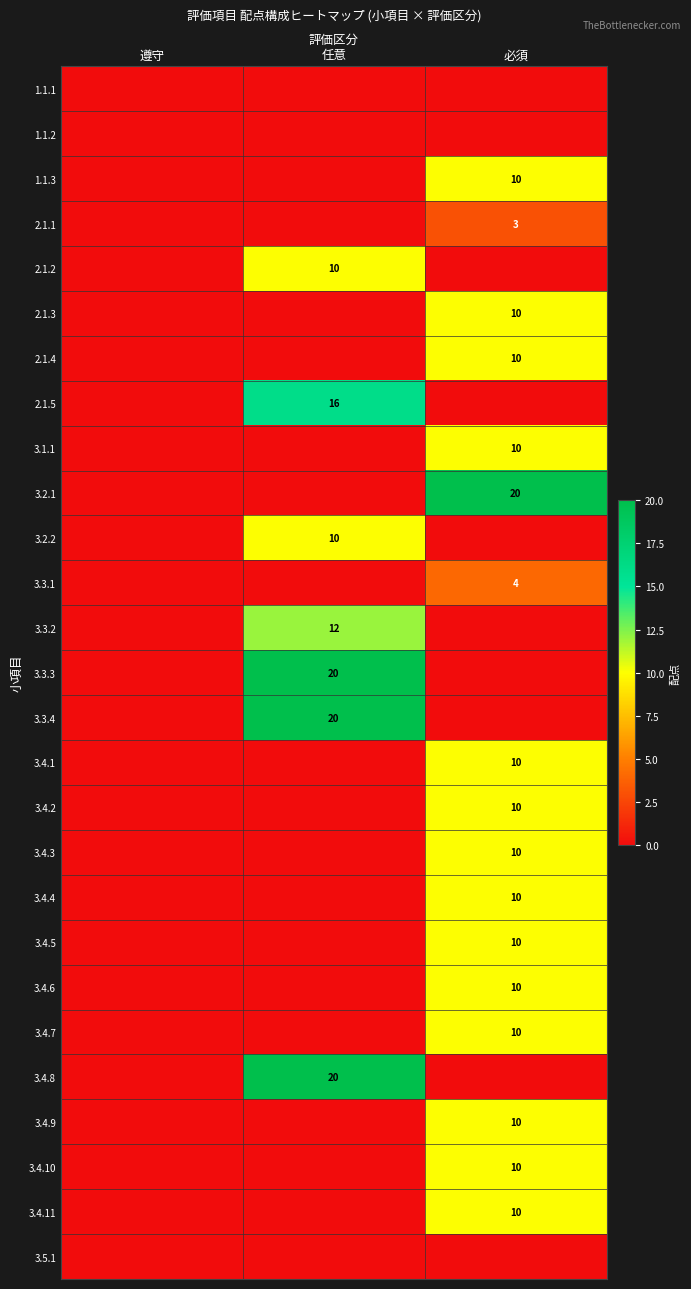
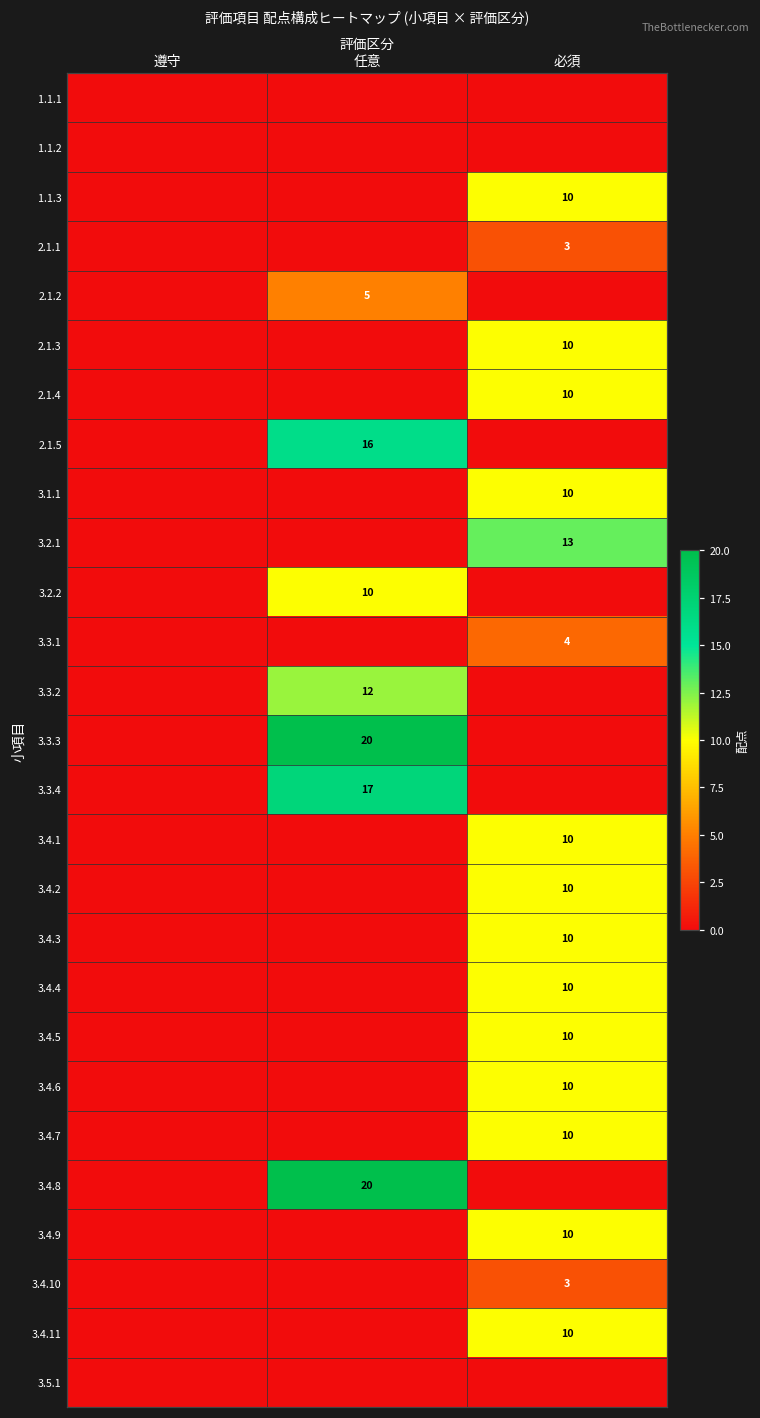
  {
    "1.1.3": {
      "必須": 10
    },
    "2.1.1": {
      "必須": 3
    },
    "2.1.2": {
-     "任意": 10
+     "任意": 5
    },
    "2.1.3": {
      "必須": 10
    },
    "2.1.4": {
      "必須": 10
    },
    "2.1.5": {
      "任意": 16
    },
    "3.1.1": {
      "必須": 10
    },
    "3.2.1": {
-     "必須": 20
+     "必須": 13
    },
    "3.2.2": {
      "任意": 10
    },
    "3.3.1": {
      "必須": 4
    },
    "3.3.2": {
      "任意": 12
    },
    "3.3.3": {
      "任意": 20
    },
    "3.3.4": {
-     "任意": 20
+     "任意": 17
    },
    "3.4.1": {
      "必須": 10
    },
    "3.4.2": {
      "必須": 10
    },
    "3.4.3": {
      "必須": 10
    },
    "3.4.4": {
      "必須": 10
    },
    "3.4.5": {
      "必須": 10
    },
    "3.4.6": {
      "必須": 10
    },
    "3.4.7": {
      "必須": 10
    },
    "3.4.8": {
      "任意": 20
    },
    "3.4.9": {
      "必須": 10
    },
    "3.4.10": {
-     "必須": 10
+     "必須": 3
    },
    "3.4.11": {
      "必須": 10
    }
  }
